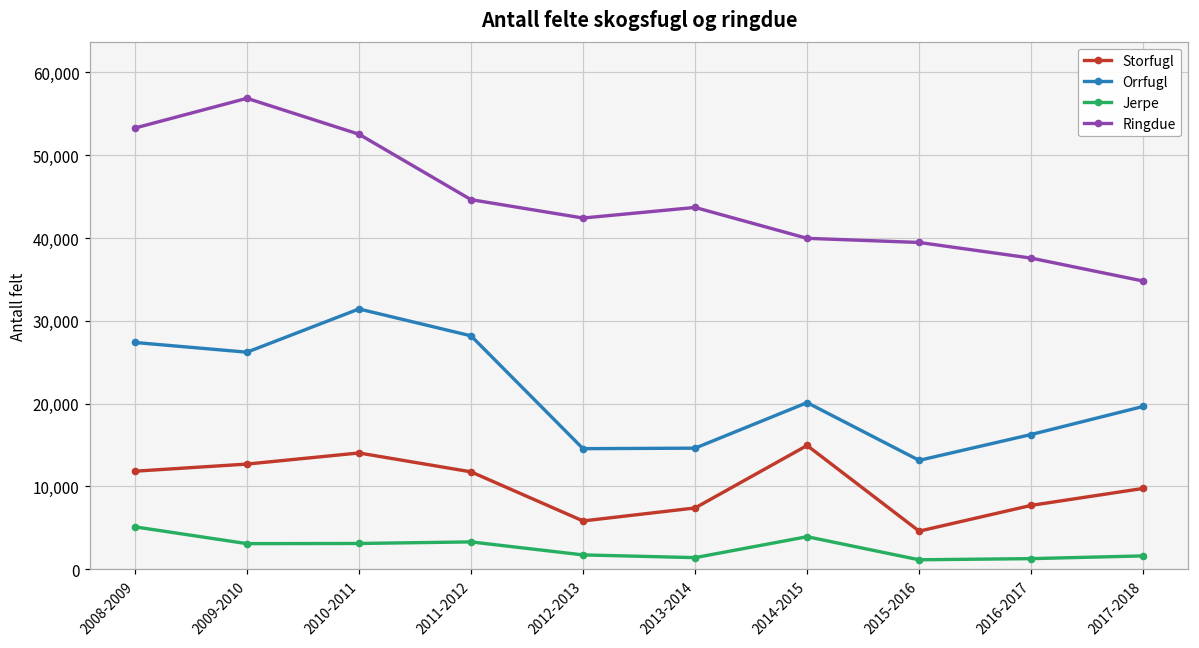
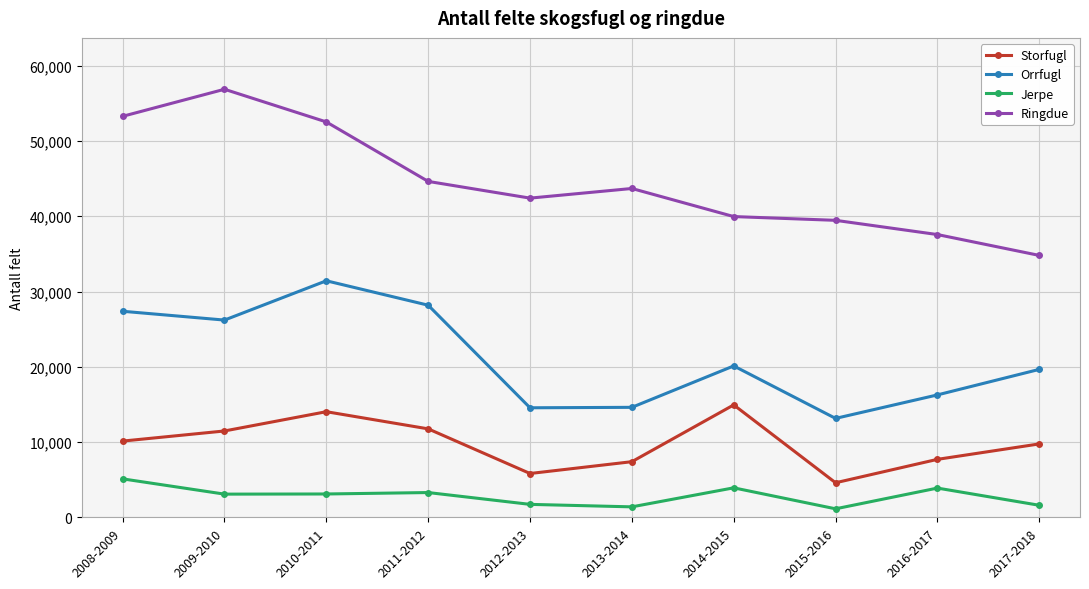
  {
    "Storfugl": {
-     "2008-2009": "12,000",
-     "2009-2010": "13,000",
+     "2008-2009": "10,000",
+     "2009-2010": "11,000",
      "2010-2011": "14,000",
      "2011-2012": "12,000",
      "2012-2013": "6,000",
      "2013-2014": "7,000",
      "2014-2015": "15,000",
      "2015-2016": "5,000",
      "2016-2017": "8,000",
      "2017-2018": "10,000"
    },
    "Orrfugl": {
      "2008-2009": "27,000",
      "2009-2010": "26,000",
      "2010-2011": "31,000",
      "2011-2012": "28,000",
      "2012-2013": "15,000",
      "2013-2014": "15,000",
      "2014-2015": "20,000",
      "2015-2016": "13,000",
      "2016-2017": "16,000",
      "2017-2018": "20,000"
    },
    "Jerpe": {
      "2008-2009": "5,000",
      "2009-2010": "3,000",
      "2010-2011": "3,000",
      "2011-2012": "3,000",
      "2012-2013": "2,000",
      "2013-2014": "1,000",
      "2014-2015": "4,000",
      "2015-2016": "1,000",
-     "2016-2017": "1,000",
+     "2016-2017": "4,000",
      "2017-2018": "2,000"
    },
    "Ringdue": {
      "2008-2009": "53,000",
      "2009-2010": "57,000",
      "2010-2011": "53,000",
      "2011-2012": "45,000",
      "2012-2013": "42,000",
      "2013-2014": "44,000",
      "2014-2015": "40,000",
      "2015-2016": "39,000",
      "2016-2017": "38,000",
      "2017-2018": "35,000"
    }
  }
